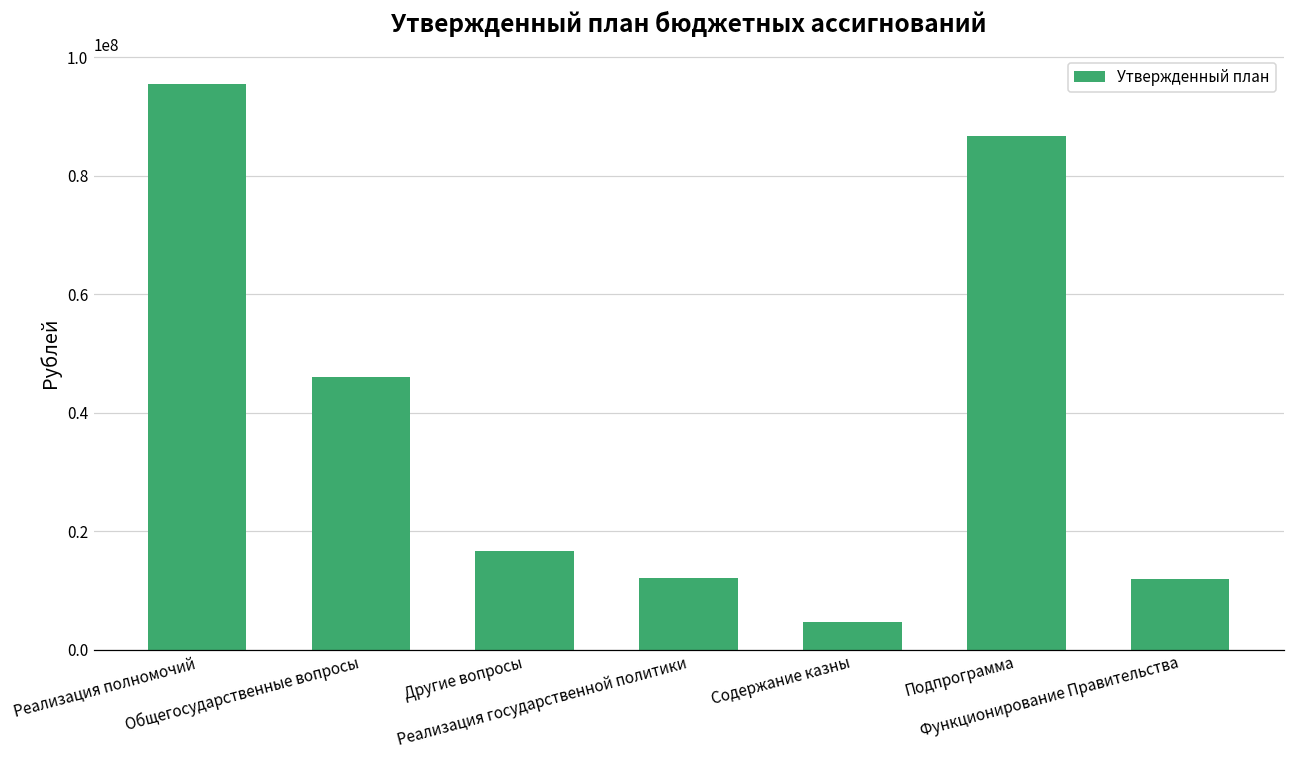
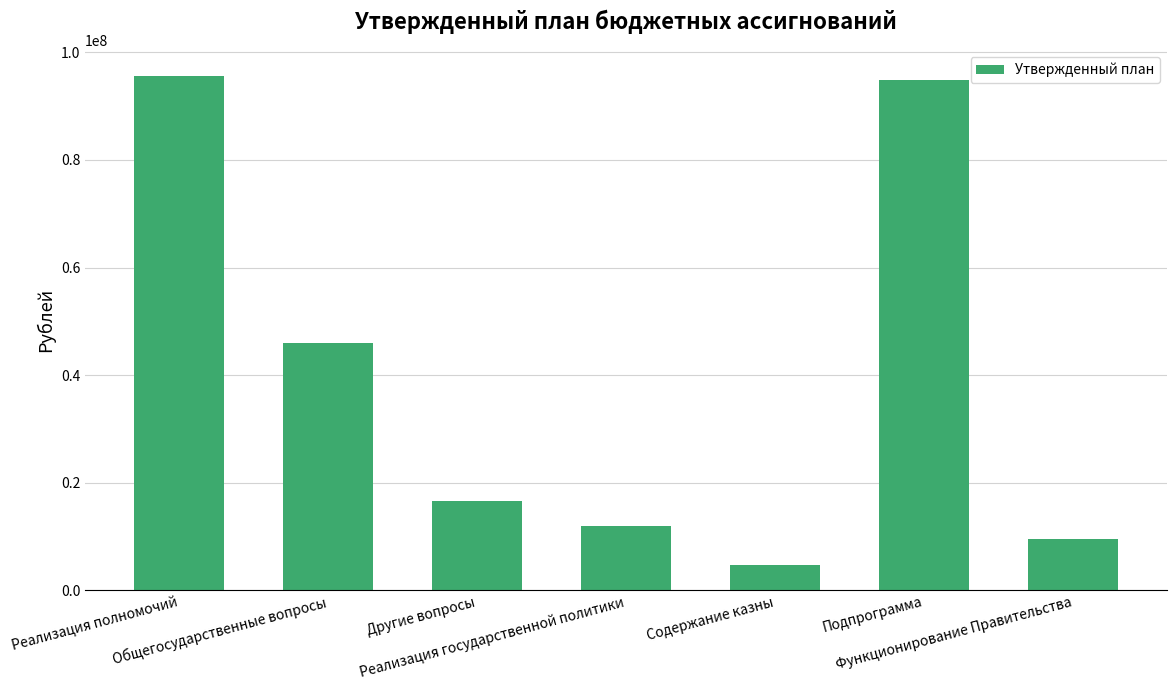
  {
    "Реализация полномочий": 96000000,
    "Общегосударственные вопросы": 46000000,
    "Другие вопросы": 17000000,
    "Реализация государственной политики": 12000000,
    "Содержание казны": 5000000,
-   "Подпрограмма": 87000000,
-   "Функционирование Правительства": 12000000
+   "Подпрограмма": 95000000,
+   "Функционирование Правительства": 10000000
  }
